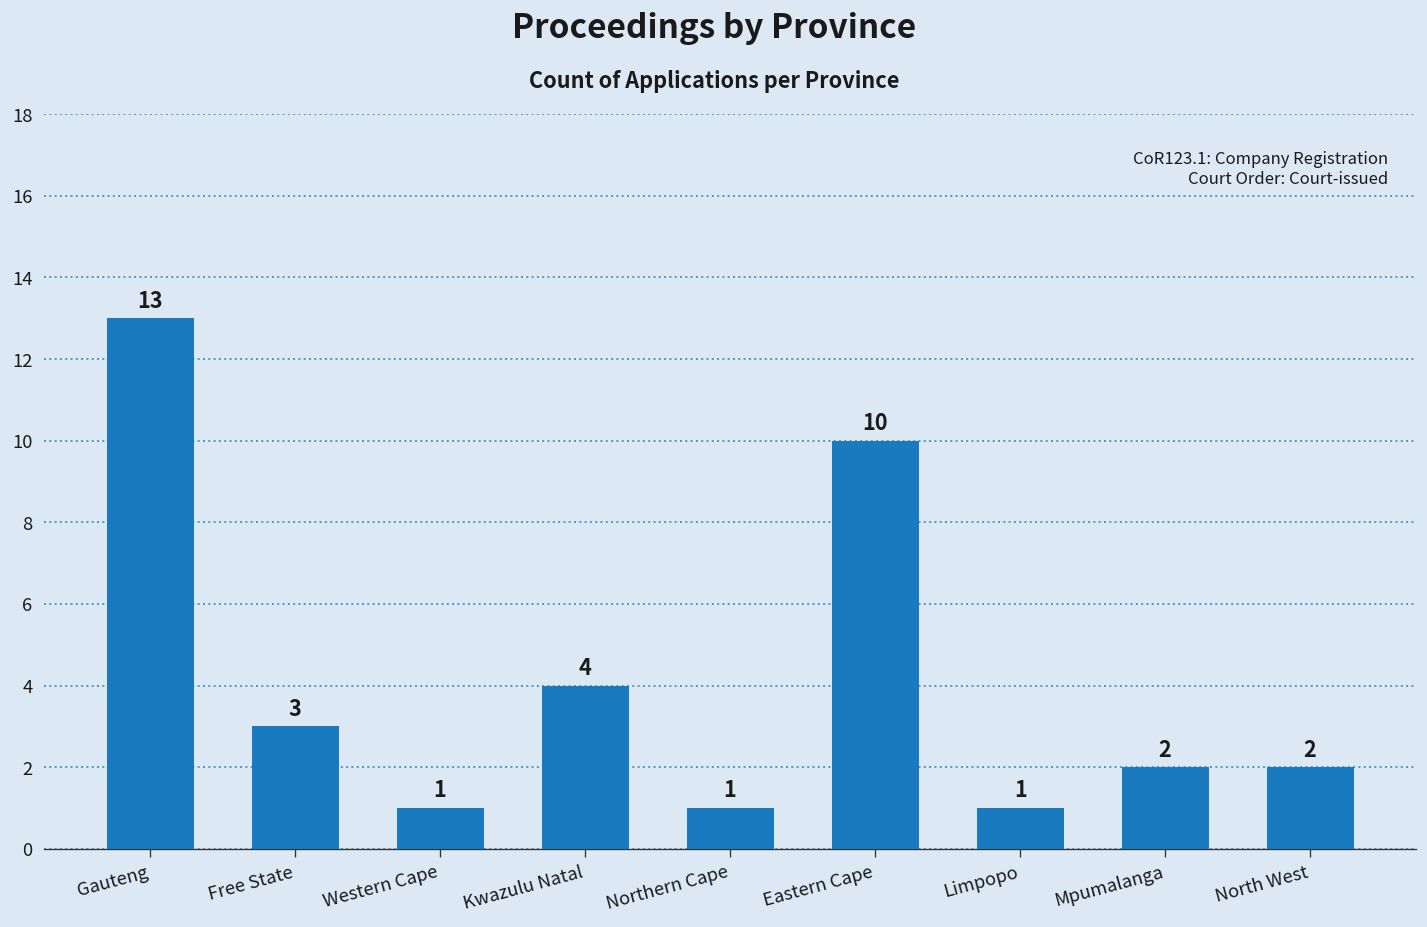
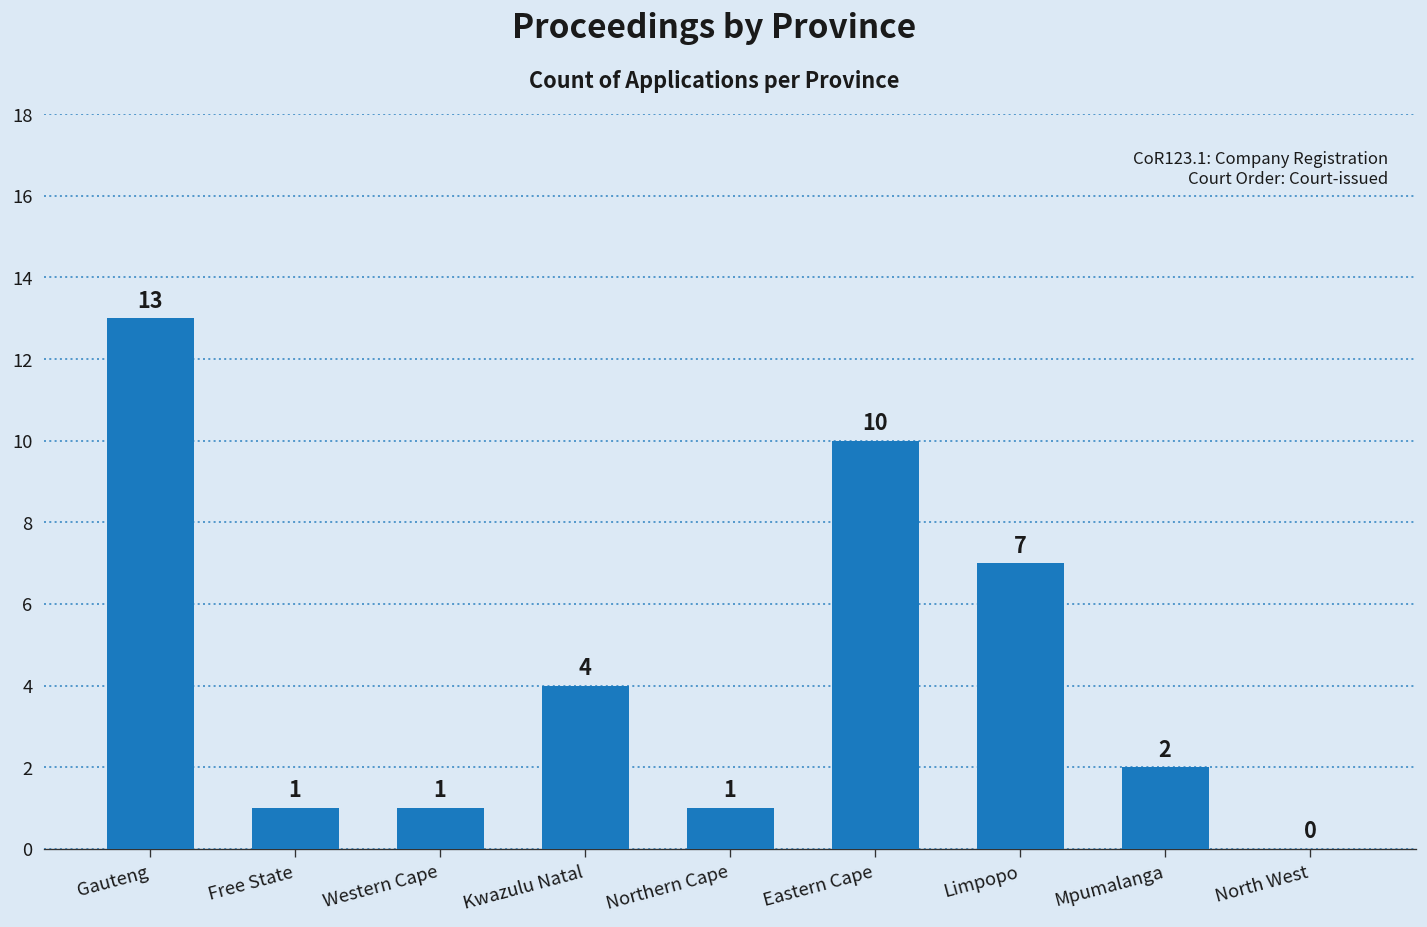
  {
    "Gauteng": 13,
-   "Free State": 3,
+   "Free State": 1,
    "Western Cape": 1,
    "Kwazulu Natal": 4,
    "Northern Cape": 1,
    "Eastern Cape": 10,
-   "Limpopo": 1,
+   "Limpopo": 7,
    "Mpumalanga": 2,
-   "North West": 2
+   "North West": 0
  }
